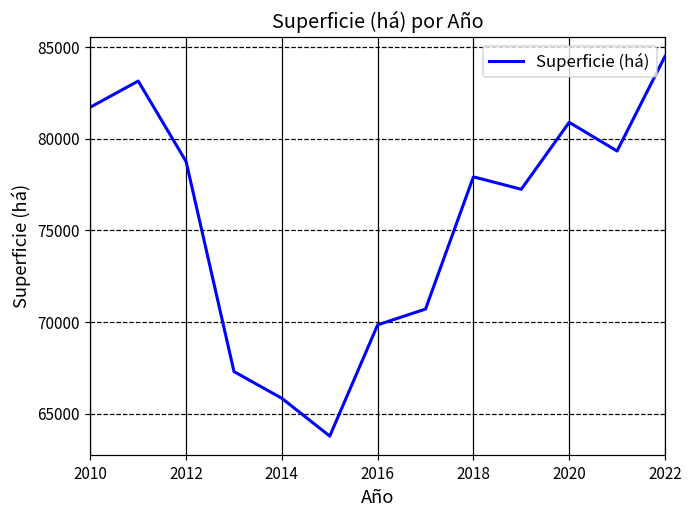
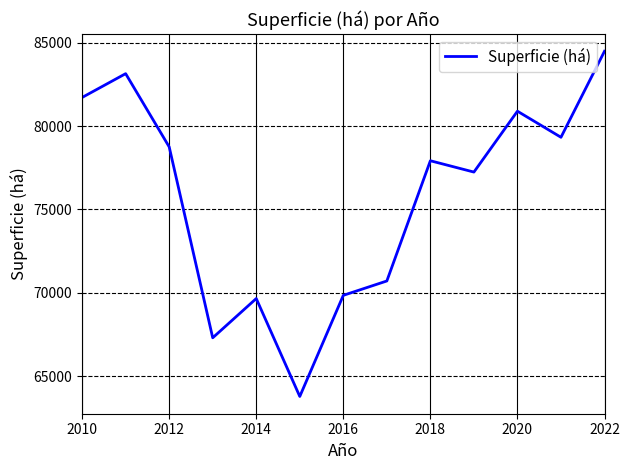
  {
    "2010": 81700,
    "2012": 78800,
-   "2014": 65800,
+   "2014": 69700,
    "2016": 69800,
    "2018": 77900,
    "2020": 80900,
    "2022": 84500
  }
